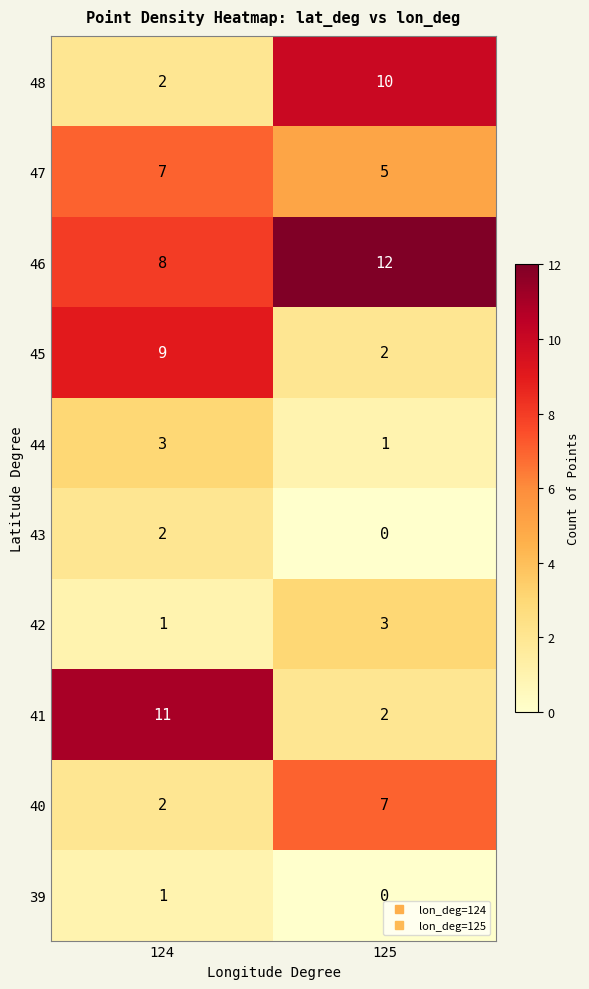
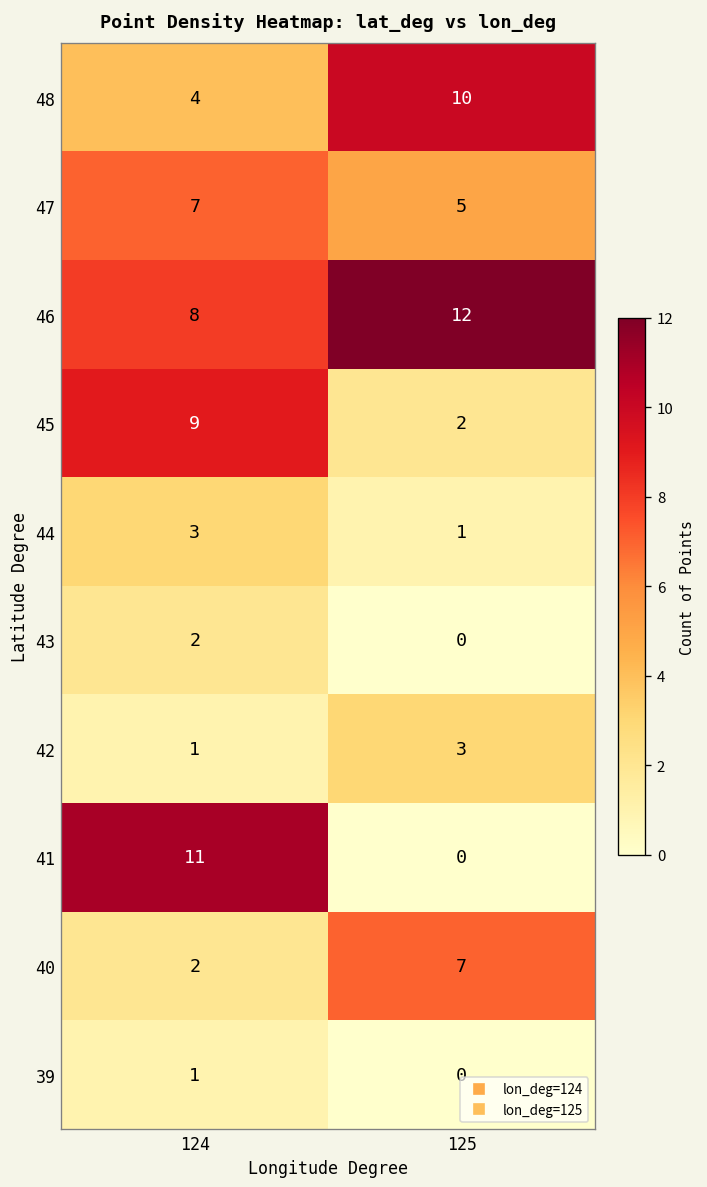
  {
    "48": {
-     "124": 2,
+     "124": 4,
      "125": 10
    },
    "47": {
      "124": 7,
      "125": 5
    },
    "46": {
      "124": 8,
      "125": 12
    },
    "45": {
      "124": 9,
      "125": 2
    },
    "44": {
      "124": 3,
      "125": 1
    },
    "43": {
      "124": 2,
      "125": 0
    },
    "42": {
      "124": 1,
      "125": 3
    },
    "41": {
      "124": 11,
-     "125": 2
+     "125": 0
    },
    "40": {
      "124": 2,
      "125": 7
    },
    "39": {
      "124": 1
    }
  }
